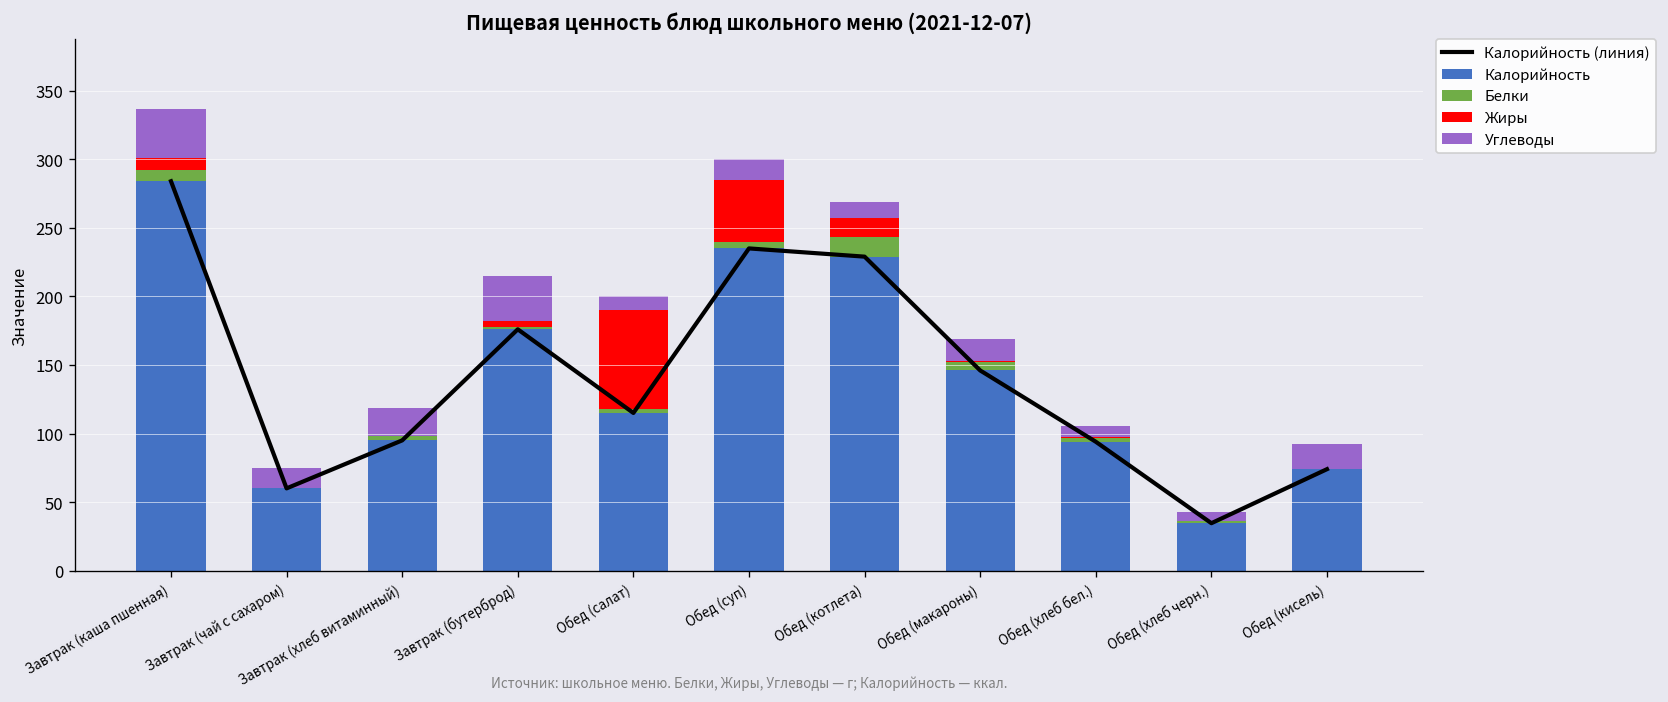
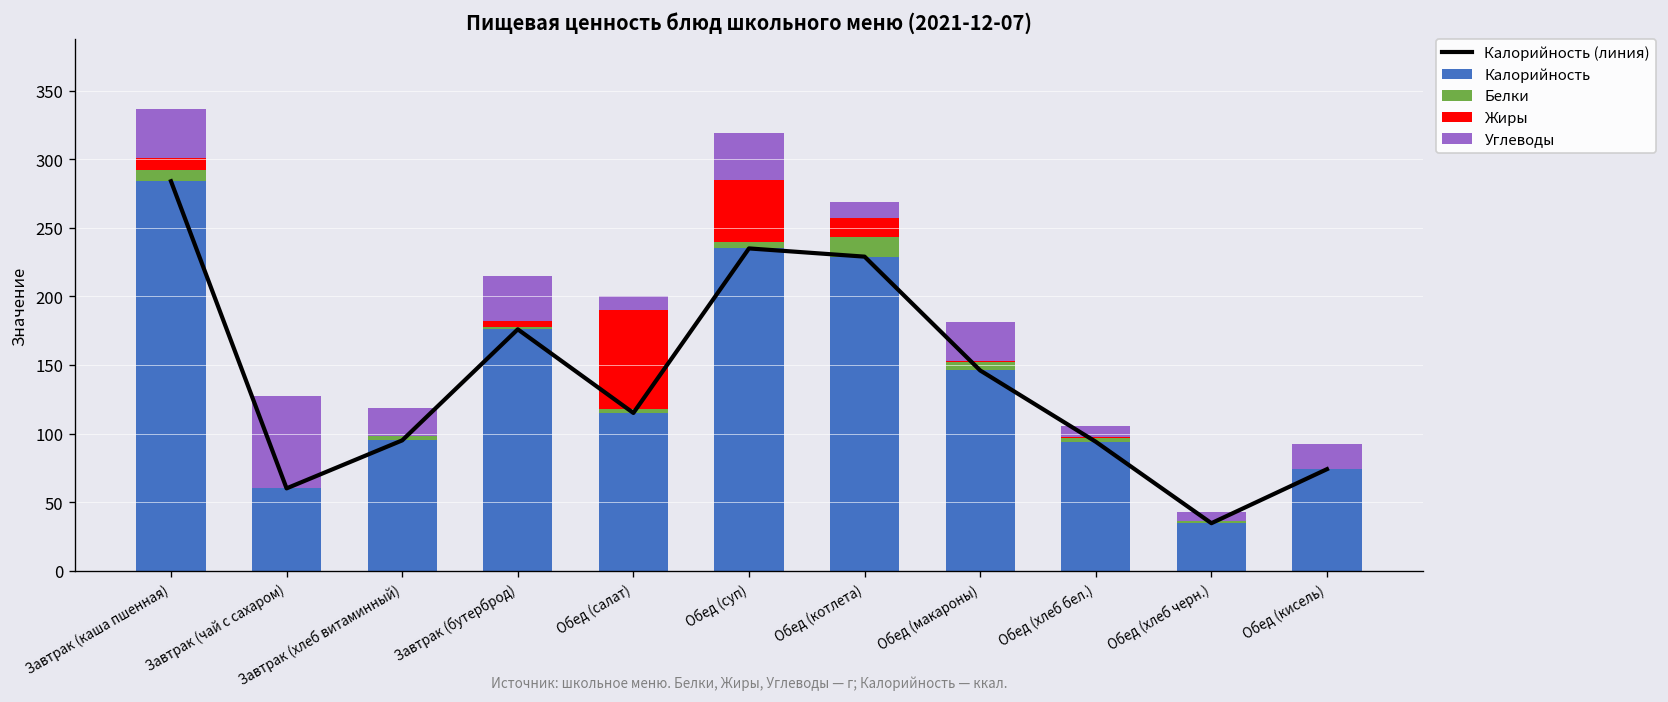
  {
    "Калорийность": {
      "Завтрак (каша пшенная)": 284,
      "Завтрак (чай с сахаром)": 60,
      "Завтрак (хлеб витаминный)": 95,
      "Завтрак (бутерброд)": 176,
      "Обед (салат)": 115,
      "Обед (суп)": 235,
      "Обед (котлета)": 229,
      "Обед (макароны)": 146,
      "Обед (хлеб бел.)": 94,
      "Обед (хлеб черн.)": 35,
      "Обед (кисель)": 74
    },
    "Белки": {
      "Завтрак (каша пшенная)": 8,
      "Завтрак (хлеб витаминный)": 3,
      "Обед (салат)": 3,
      "Обед (суп)": 5,
      "Обед (котлета)": 14,
      "Обед (макароны)": 6,
      "Обед (хлеб бел.)": 3,
      "Обед (кисель)": 0
    },
    "Жиры": {
      "Завтрак (каша пшенная)": 9,
      "Завтрак (чай с сахаром)": 0,
      "Завтрак (бутерброд)": 4,
      "Обед (салат)": 72,
      "Обед (суп)": 45,
      "Обед (котлета)": 14,
      "Обед (кисель)": 0
    },
    "Углеводы": {
      "Завтрак (каша пшенная)": 36,
-     "Завтрак (чай с сахаром)": 15,
+     "Завтрак (чай с сахаром)": 67,
      "Завтрак (хлеб витаминный)": 20,
      "Завтрак (бутерброд)": 33,
      "Обед (салат)": 10,
-     "Обед (суп)": 15,
+     "Обед (суп)": 34,
      "Обед (котлета)": 12,
-     "Обед (макароны)": 16,
+     "Обед (макароны)": 29,
      "Обед (хлеб бел.)": 8,
      "Обед (хлеб черн.)": 7,
      "Обед (кисель)": 18
    }
  }
